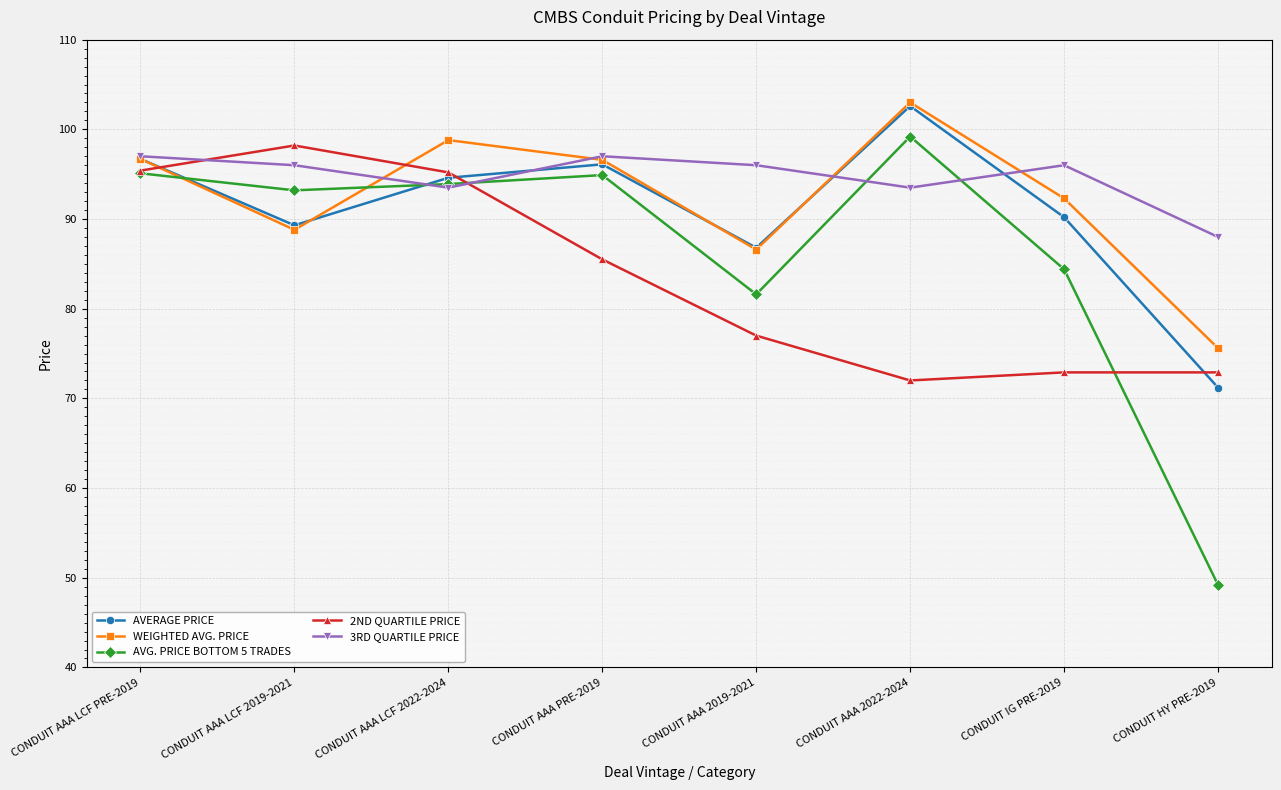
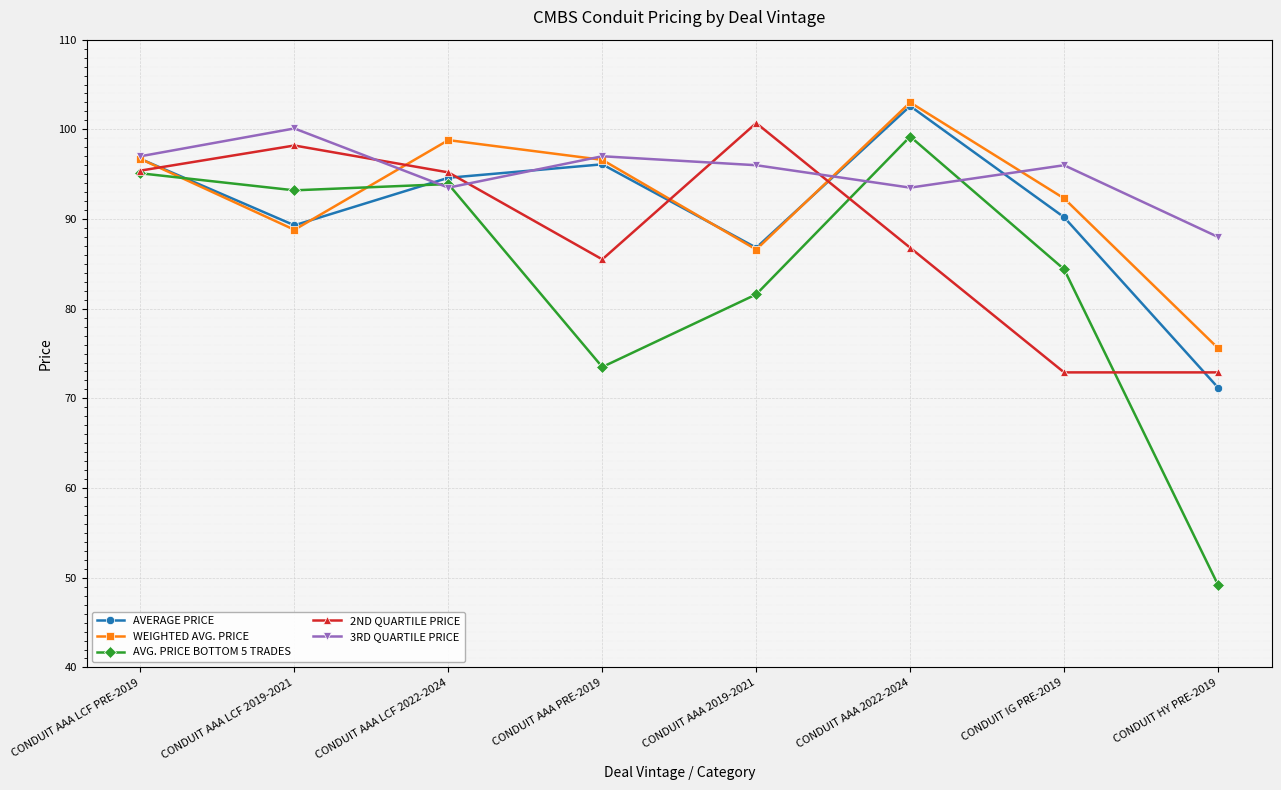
  {
    "AVERAGE PRICE": {
      "CONDUIT AAA LCF 2019-2021": 89,
      "CONDUIT AAA LCF 2022-2024": 95,
      "CONDUIT AAA PRE-2019": 96,
      "CONDUIT AAA 2022-2024": 103,
      "CONDUIT IG PRE-2019": 90,
      "CONDUIT HY PRE-2019": 71
    },
    "WEIGHTED AVG. PRICE": {
      "CONDUIT AAA LCF 2019-2021": 89,
      "CONDUIT AAA LCF 2022-2024": 99,
      "CONDUIT AAA PRE-2019": 97,
      "CONDUIT AAA 2022-2024": 103,
      "CONDUIT IG PRE-2019": 92,
      "CONDUIT HY PRE-2019": 76
    },
    "AVG. PRICE BOTTOM 5 TRADES": {
      "CONDUIT AAA LCF PRE-2019": 95,
      "CONDUIT AAA LCF 2019-2021": 93,
      "CONDUIT AAA LCF 2022-2024": 94,
-     "CONDUIT AAA PRE-2019": 95,
+     "CONDUIT AAA PRE-2019": 74,
      "CONDUIT AAA 2019-2021": 82,
      "CONDUIT AAA 2022-2024": 99,
      "CONDUIT IG PRE-2019": 84,
      "CONDUIT HY PRE-2019": 49
    },
    "2ND QUARTILE PRICE": {
      "CONDUIT AAA LCF PRE-2019": 95,
      "CONDUIT AAA LCF 2019-2021": 98,
      "CONDUIT AAA LCF 2022-2024": 95,
      "CONDUIT AAA PRE-2019": 86,
-     "CONDUIT AAA 2019-2021": 77,
-     "CONDUIT AAA 2022-2024": 72,
+     "CONDUIT AAA 2019-2021": 101,
+     "CONDUIT AAA 2022-2024": 87,
      "CONDUIT IG PRE-2019": 73,
      "CONDUIT HY PRE-2019": 73
    },
    "3RD QUARTILE PRICE": {
      "CONDUIT AAA LCF PRE-2019": 97,
-     "CONDUIT AAA LCF 2019-2021": 96,
+     "CONDUIT AAA LCF 2019-2021": 100,
      "CONDUIT AAA LCF 2022-2024": 94,
      "CONDUIT AAA PRE-2019": 97,
      "CONDUIT AAA 2019-2021": 96,
      "CONDUIT AAA 2022-2024": 94,
      "CONDUIT IG PRE-2019": 96,
      "CONDUIT HY PRE-2019": 88
    }
  }
